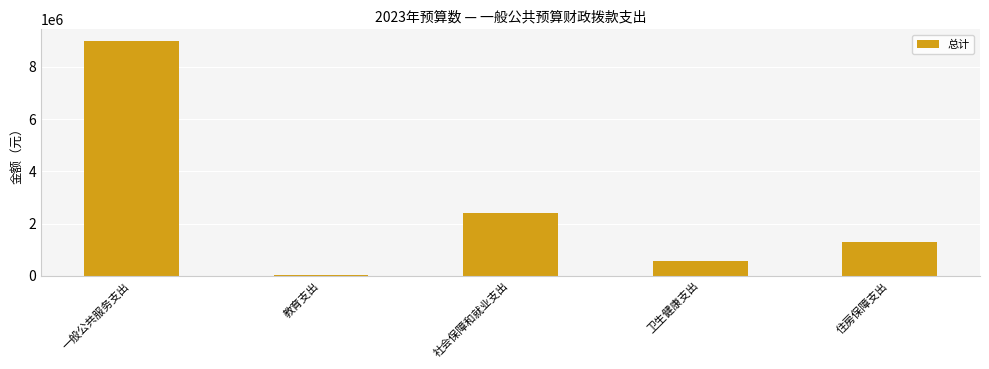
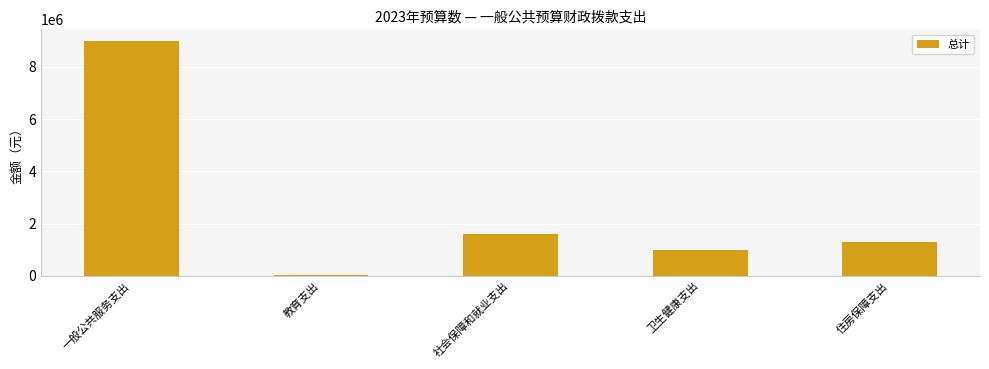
  {
    "一般公共服务支出": 9000000,
-   "社会保障和就业支出": 2400000,
-   "卫生健康支出": 600000,
+   "社会保障和就业支出": 1600000,
+   "卫生健康支出": 1000000,
    "住房保障支出": 1300000
  }
